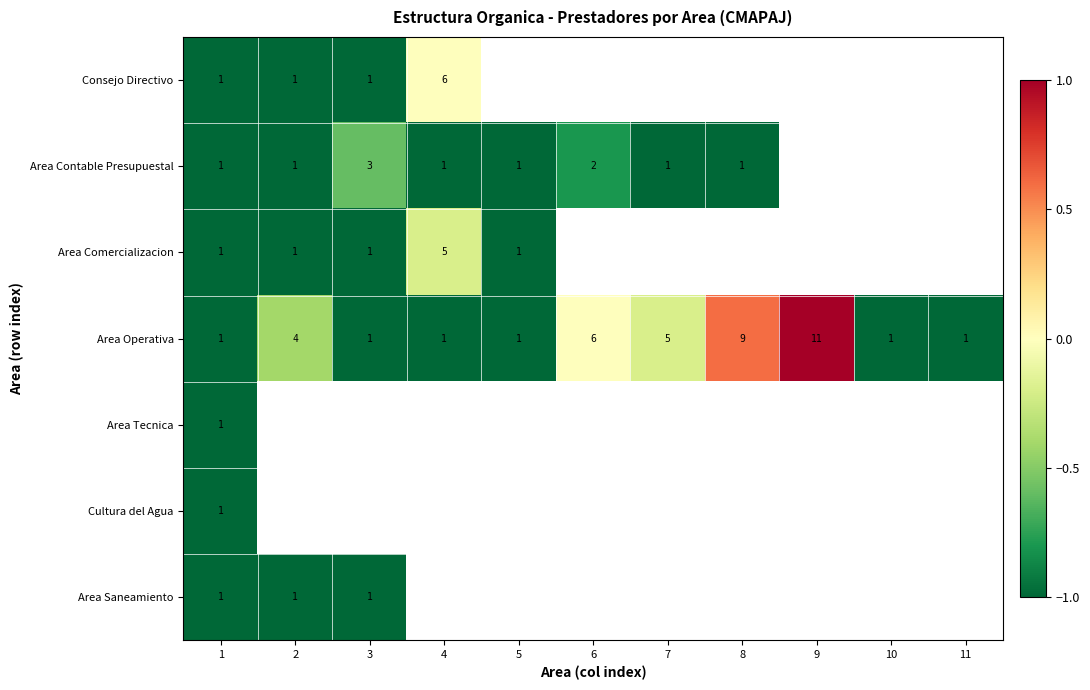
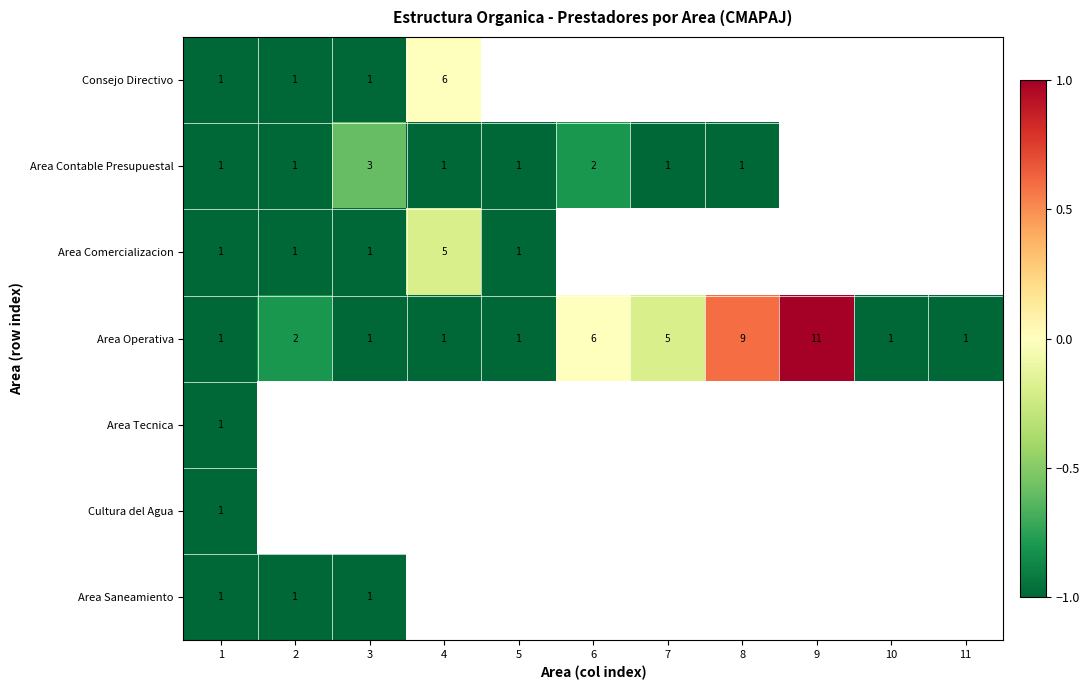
  {
    "Consejo Directivo": {
      "1": 1,
      "2": 1,
      "3": 1,
      "4": 6
    },
    "Area Contable Presupuestal": {
      "1": 1,
      "2": 1,
      "3": 3,
      "4": 1,
      "5": 1,
      "6": 2,
      "7": 1,
      "8": 1
    },
    "Area Comercializacion": {
      "1": 1,
      "2": 1,
      "3": 1,
      "4": 5,
      "5": 1
    },
    "Area Operativa": {
      "1": 1,
-     "2": 4,
+     "2": 2,
      "3": 1,
      "4": 1,
      "5": 1,
      "6": 6,
      "7": 5,
      "8": 9,
      "9": 11,
      "10": 1,
      "11": 1
    },
    "Area Tecnica": {
      "1": 1
    },
    "Cultura del Agua": {
      "1": 1
    },
    "Area Saneamiento": {
      "1": 1,
      "2": 1,
      "3": 1
    }
  }
